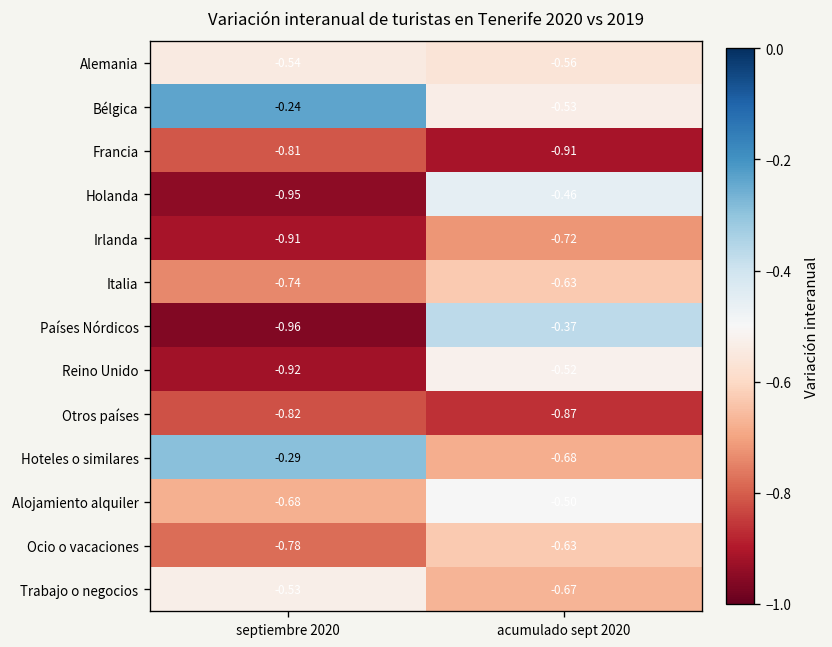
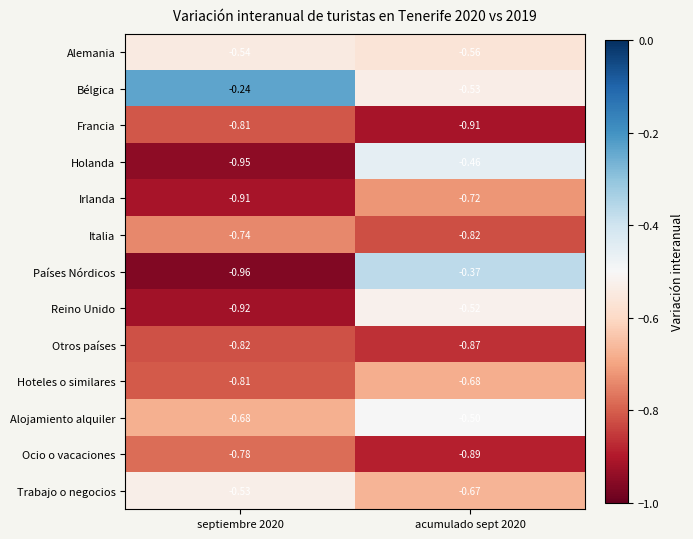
  {
    "Bélgica": {
      "septiembre 2020": -0.24
    },
    "Francia": {
      "septiembre 2020": -0.81,
      "acumulado sept 2020": -0.91
    },
    "Holanda": {
      "septiembre 2020": -0.95
    },
    "Irlanda": {
      "septiembre 2020": -0.91,
      "acumulado sept 2020": -0.72
    },
    "Italia": {
      "septiembre 2020": -0.74,
-     "acumulado sept 2020": -0.63
+     "acumulado sept 2020": -0.82
    },
    "Países Nórdicos": {
      "septiembre 2020": -0.96,
      "acumulado sept 2020": -0.37
    },
    "Reino Unido": {
      "septiembre 2020": -0.92
    },
    "Otros países": {
      "septiembre 2020": -0.82,
      "acumulado sept 2020": -0.87
    },
    "Hoteles o similares": {
-     "septiembre 2020": -0.29,
+     "septiembre 2020": -0.81,
      "acumulado sept 2020": -0.68
    },
    "Alojamiento alquiler": {
      "septiembre 2020": -0.68
    },
    "Ocio o vacaciones": {
      "septiembre 2020": -0.78,
-     "acumulado sept 2020": -0.63
+     "acumulado sept 2020": -0.89
    },
    "Trabajo o negocios": {
      "acumulado sept 2020": -0.67
    }
  }
